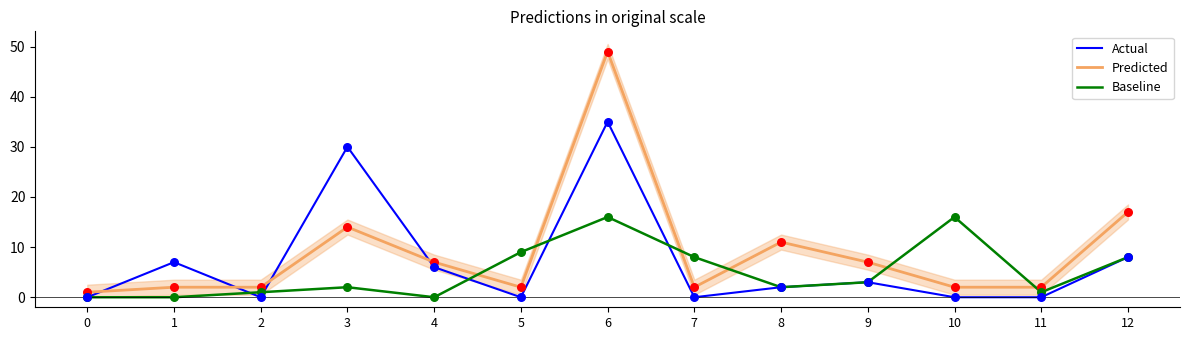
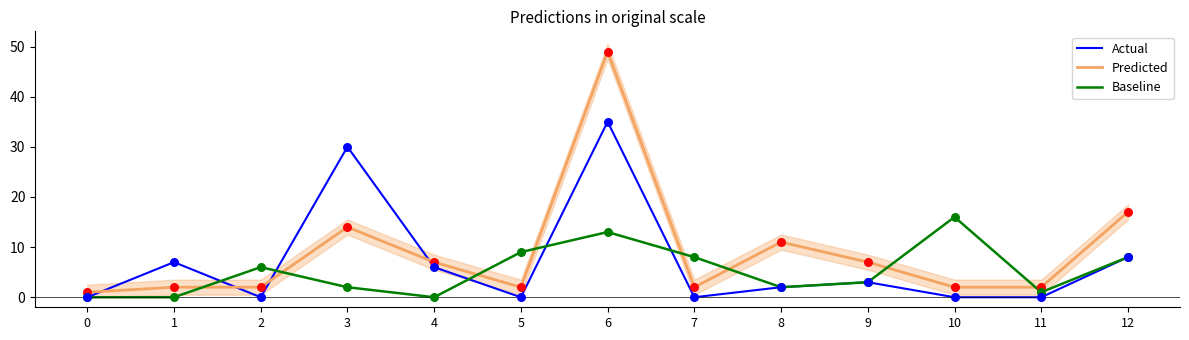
  {
    "Actual": {
      "1": 7,
      "2": 0,
      "3": 30,
      "4": 6,
      "5": 0,
      "6": 35,
      "7": 0,
      "10": 0,
      "11": 0
    },
    "Baseline": {
      "1": 0,
-     "2": 1,
+     "2": 6,
      "3": 2,
      "4": 0,
      "5": 9,
-     "6": 16,
+     "6": 13,
      "7": 8,
      "10": 16,
      "11": 1
    }
  }
